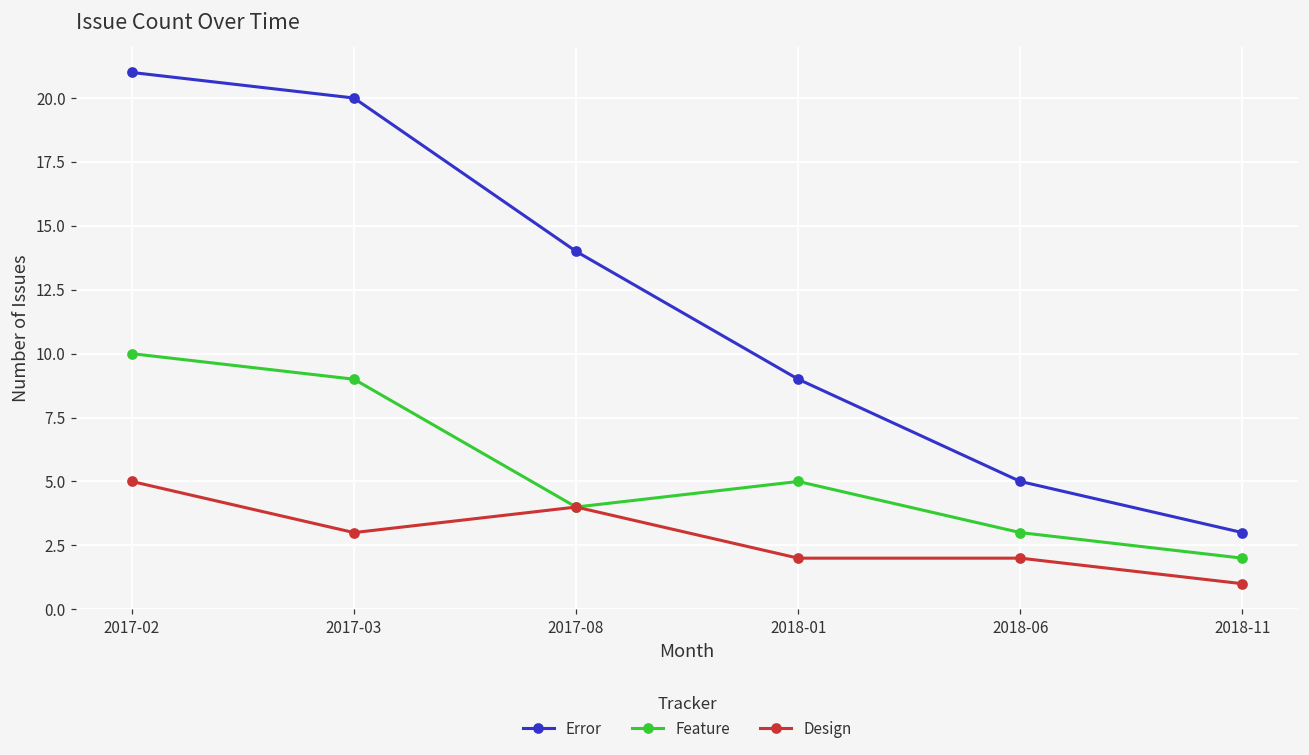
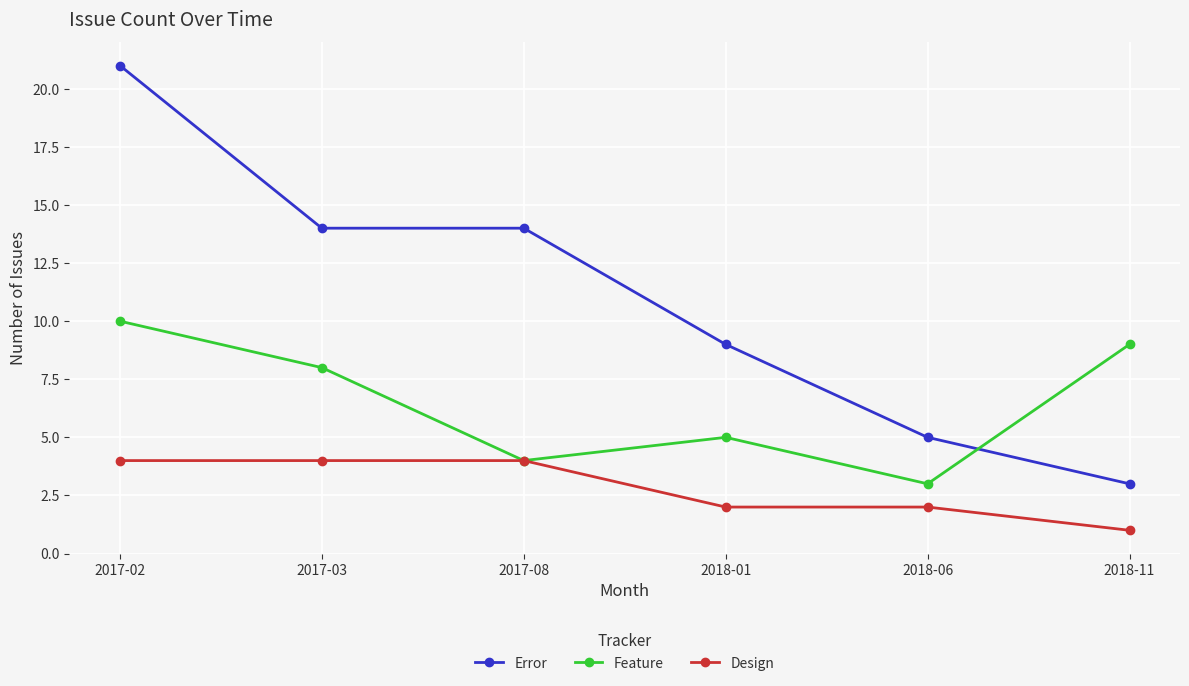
  {
    "Error": {
      "2017-02": 21,
-     "2017-03": 20,
+     "2017-03": 14,
      "2017-08": 14,
      "2018-01": 9,
      "2018-06": 5,
      "2018-11": 3
    },
    "Feature": {
      "2017-02": 10,
-     "2017-03": 9,
+     "2017-03": 8,
      "2018-01": 5,
      "2018-06": 3,
-     "2018-11": 2
+     "2018-11": 9
    },
    "Design": {
-     "2017-02": 5,
-     "2017-03": 3,
+     "2017-02": 4,
+     "2017-03": 4,
      "2018-01": 2,
      "2018-06": 2,
      "2018-11": 1
    }
  }
